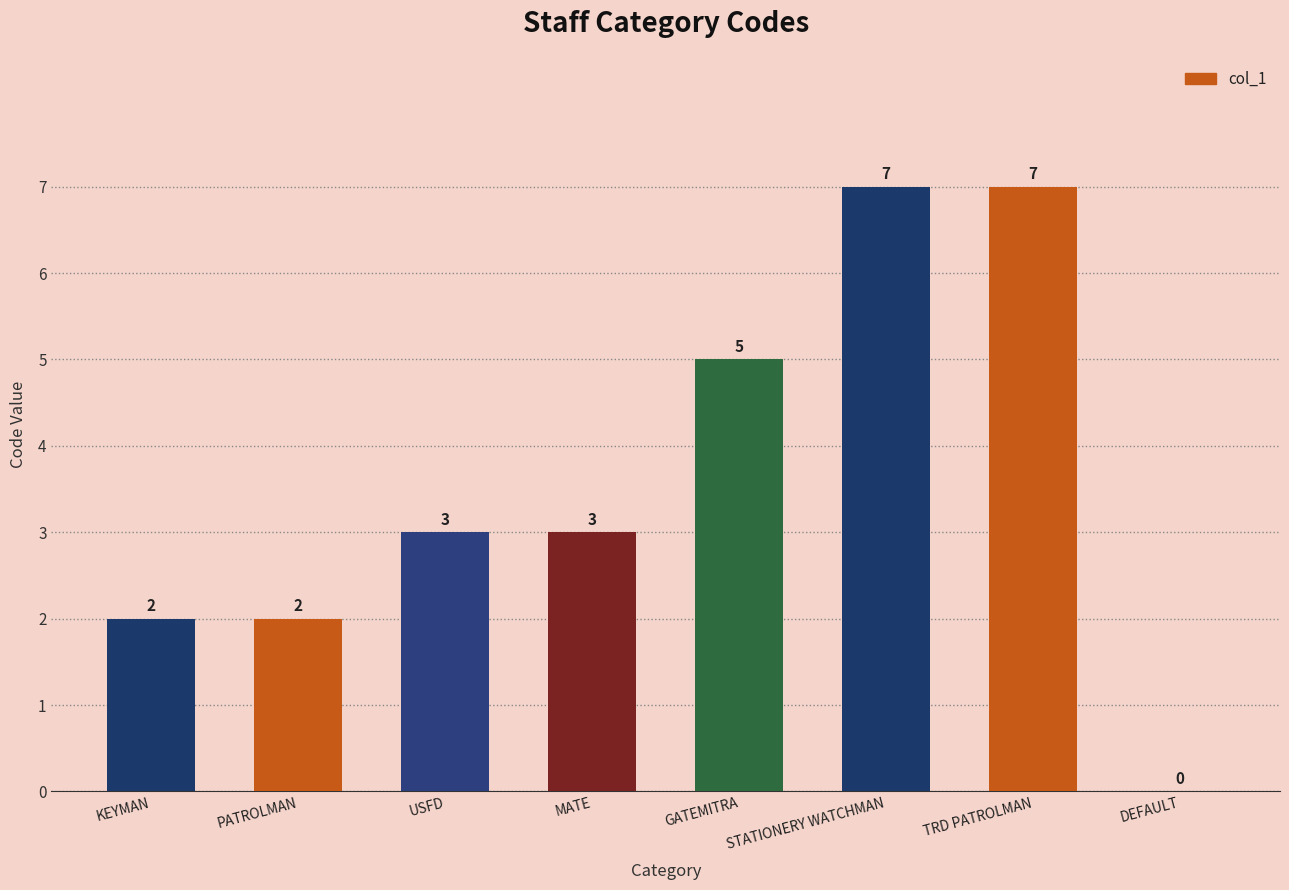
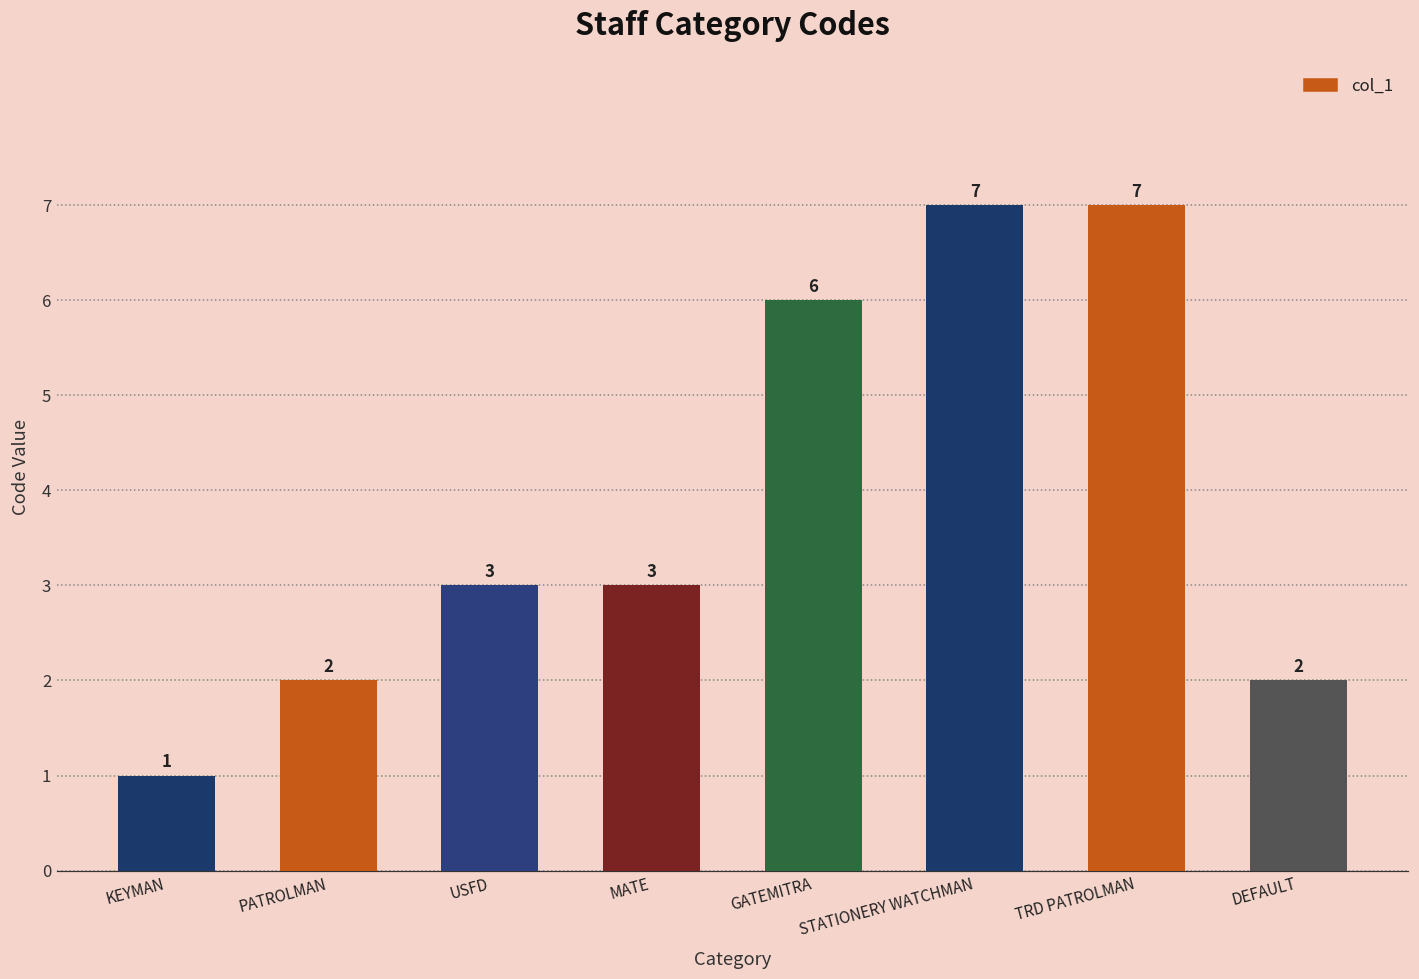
  {
-   "KEYMAN": 2,
+   "KEYMAN": 1,
    "PATROLMAN": 2,
    "USFD": 3,
    "MATE": 3,
-   "GATEMITRA": 5,
+   "GATEMITRA": 6,
    "STATIONERY WATCHMAN": 7,
    "TRD PATROLMAN": 7,
-   "DEFAULT": 0
+   "DEFAULT": 2
  }
